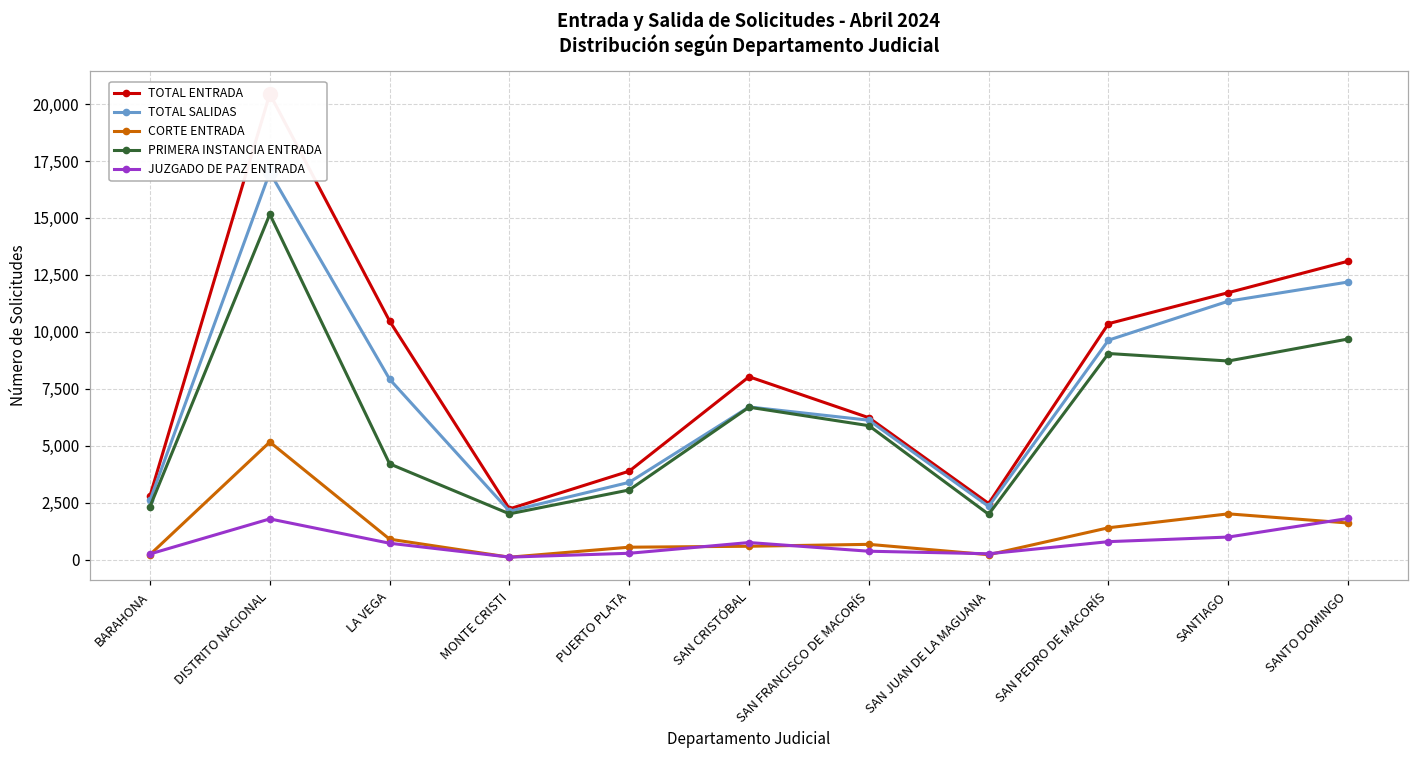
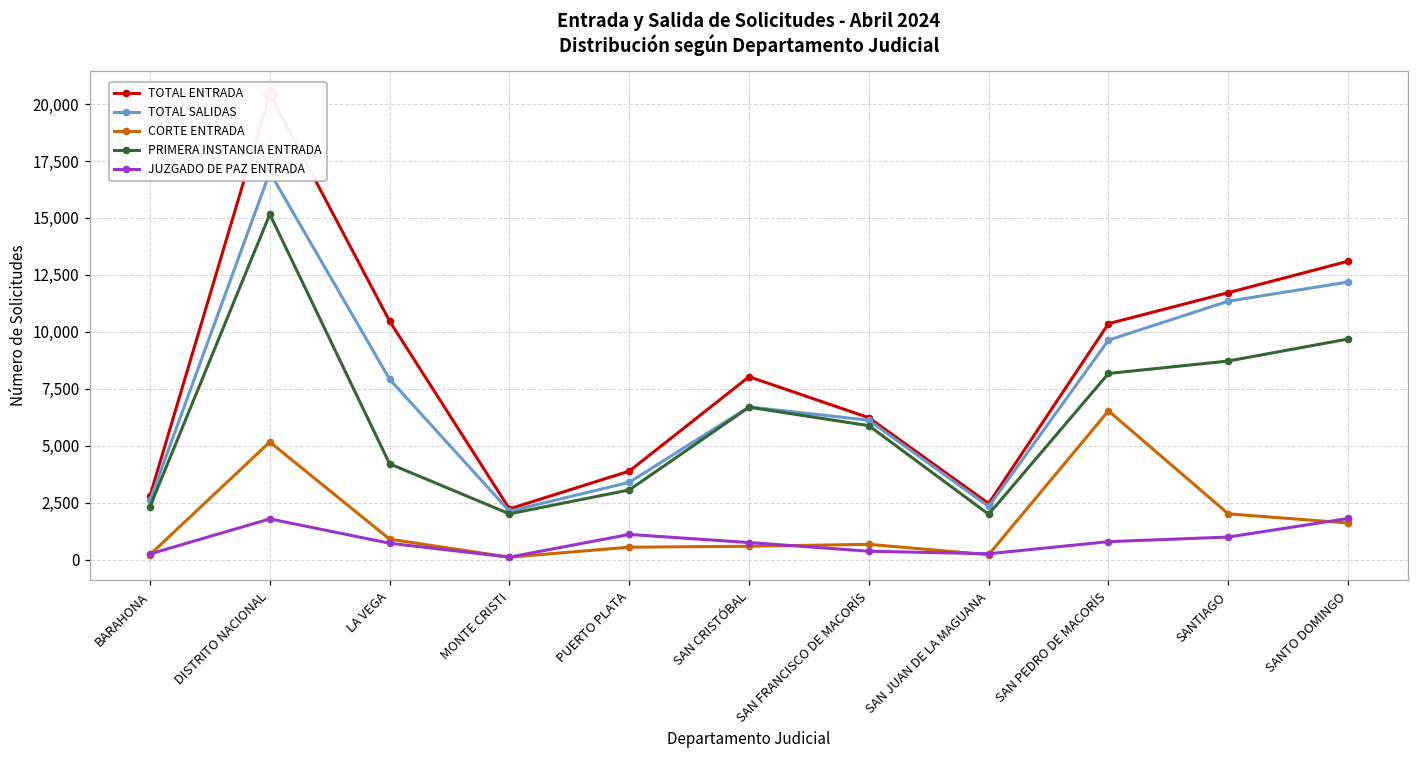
  {
    "CORTE ENTRADA": {
      "DISTRITO NACIONAL": "5,200",
      "LA VEGA": "900",
      "PUERTO PLATA": "500",
      "SAN CRISTÓBAL": "600",
      "SAN FRANCISCO DE MACORÍS": "700",
-     "SAN PEDRO DE MACORÍS": "1,400",
+     "SAN PEDRO DE MACORÍS": "6,500",
      "SANTIAGO": "2,000",
      "SANTO DOMINGO": "1,600"
    },
    "PRIMERA INSTANCIA ENTRADA": {
      "BARAHONA": "2,300",
      "DISTRITO NACIONAL": "15,200",
      "LA VEGA": "4,200",
      "PUERTO PLATA": "3,100",
      "SAN FRANCISCO DE MACORÍS": "5,900",
      "SAN JUAN DE LA MAGUANA": "2,000",
-     "SAN PEDRO DE MACORÍS": "9,000",
+     "SAN PEDRO DE MACORÍS": "8,200",
      "SANTIAGO": "8,700",
      "SANTO DOMINGO": "9,700"
    },
    "JUZGADO DE PAZ ENTRADA": {
      "DISTRITO NACIONAL": "1,800",
      "LA VEGA": "700",
-     "PUERTO PLATA": "300",
+     "PUERTO PLATA": "1,100",
      "SAN CRISTÓBAL": "800",
      "SAN FRANCISCO DE MACORÍS": "400",
      "SAN PEDRO DE MACORÍS": "800",
      "SANTIAGO": "1,000",
      "SANTO DOMINGO": "1,800"
    }
  }
